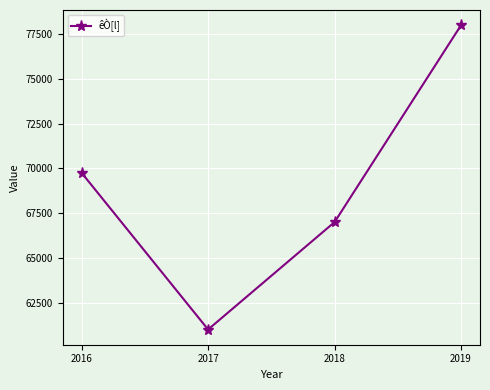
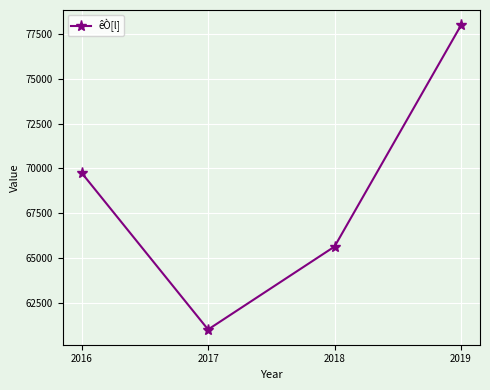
  {
    "2016": 69800,
    "2017": 61000,
-   "2018": 67000,
+   "2018": 65600,
    "2019": 78000
  }
